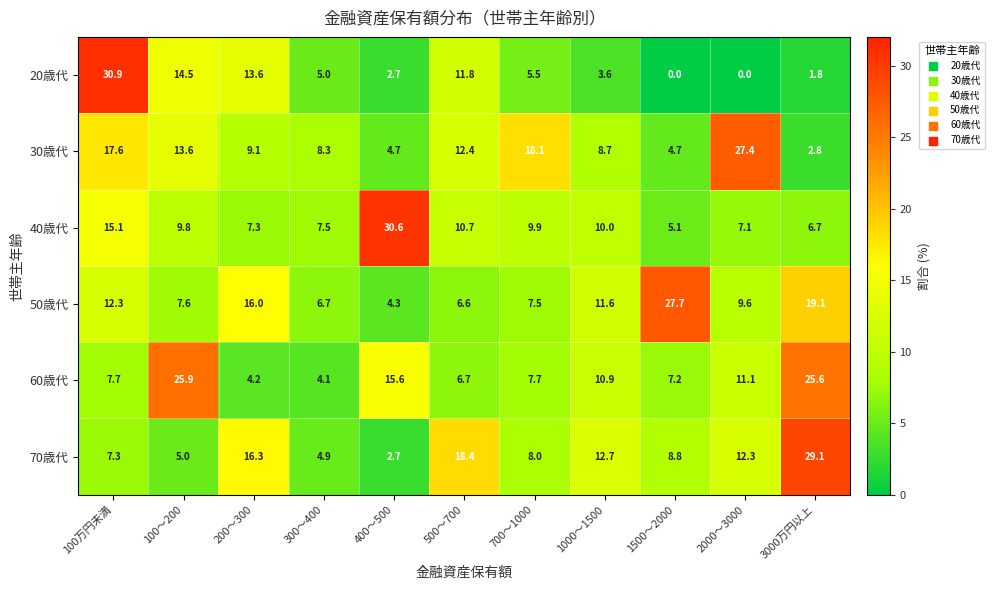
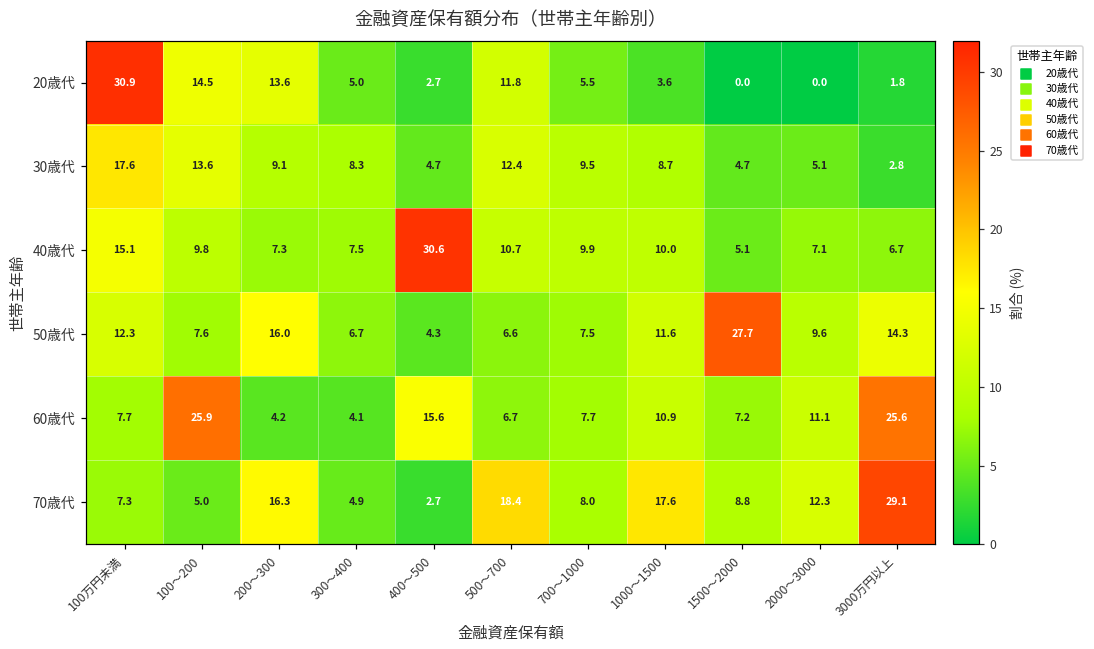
  {
    "20歳代": {
      "100万円未満": 30.9,
      "100～200": 14.5,
      "200～300": 13.6,
      "300～400": 5.0,
      "400～500": 2.7,
      "500～700": 11.8,
      "700～1000": 5.5,
      "1000～1500": 3.6,
      "1500～2000": 0.0,
      "2000～3000": 0.0,
      "3000万円以上": 1.8
    },
    "30歳代": {
      "100万円未満": 17.6,
      "100～200": 13.6,
      "200～300": 9.1,
      "300～400": 8.3,
      "400～500": 4.7,
      "500～700": 12.4,
-     "700～1000": 18.1,
+     "700～1000": 9.5,
      "1000～1500": 8.7,
      "1500～2000": 4.7,
-     "2000～3000": 27.4,
+     "2000～3000": 5.1,
      "3000万円以上": 2.8
    },
    "40歳代": {
      "100万円未満": 15.1,
      "100～200": 9.8,
      "200～300": 7.3,
      "300～400": 7.5,
      "400～500": 30.6,
      "500～700": 10.7,
      "700～1000": 9.9,
      "1000～1500": 10.0,
      "1500～2000": 5.1,
      "2000～3000": 7.1,
      "3000万円以上": 6.7
    },
    "50歳代": {
      "100万円未満": 12.3,
      "100～200": 7.6,
      "200～300": 16.0,
      "300～400": 6.7,
      "400～500": 4.3,
      "500～700": 6.6,
      "700～1000": 7.5,
      "1000～1500": 11.6,
      "1500～2000": 27.7,
      "2000～3000": 9.6,
-     "3000万円以上": 19.1
+     "3000万円以上": 14.3
    },
    "60歳代": {
      "100万円未満": 7.7,
      "100～200": 25.9,
      "200～300": 4.2,
      "300～400": 4.1,
      "400～500": 15.6,
      "500～700": 6.7,
      "700～1000": 7.7,
      "1000～1500": 10.9,
      "1500～2000": 7.2,
      "2000～3000": 11.1,
      "3000万円以上": 25.6
    },
    "70歳代": {
      "100万円未満": 7.3,
      "100～200": 5.0,
      "200～300": 16.3,
      "300～400": 4.9,
      "400～500": 2.7,
      "500～700": 18.4,
      "700～1000": 8.0,
-     "1000～1500": 12.7,
+     "1000～1500": 17.6,
      "1500～2000": 8.8,
      "2000～3000": 12.3,
      "3000万円以上": 29.1
    }
  }
